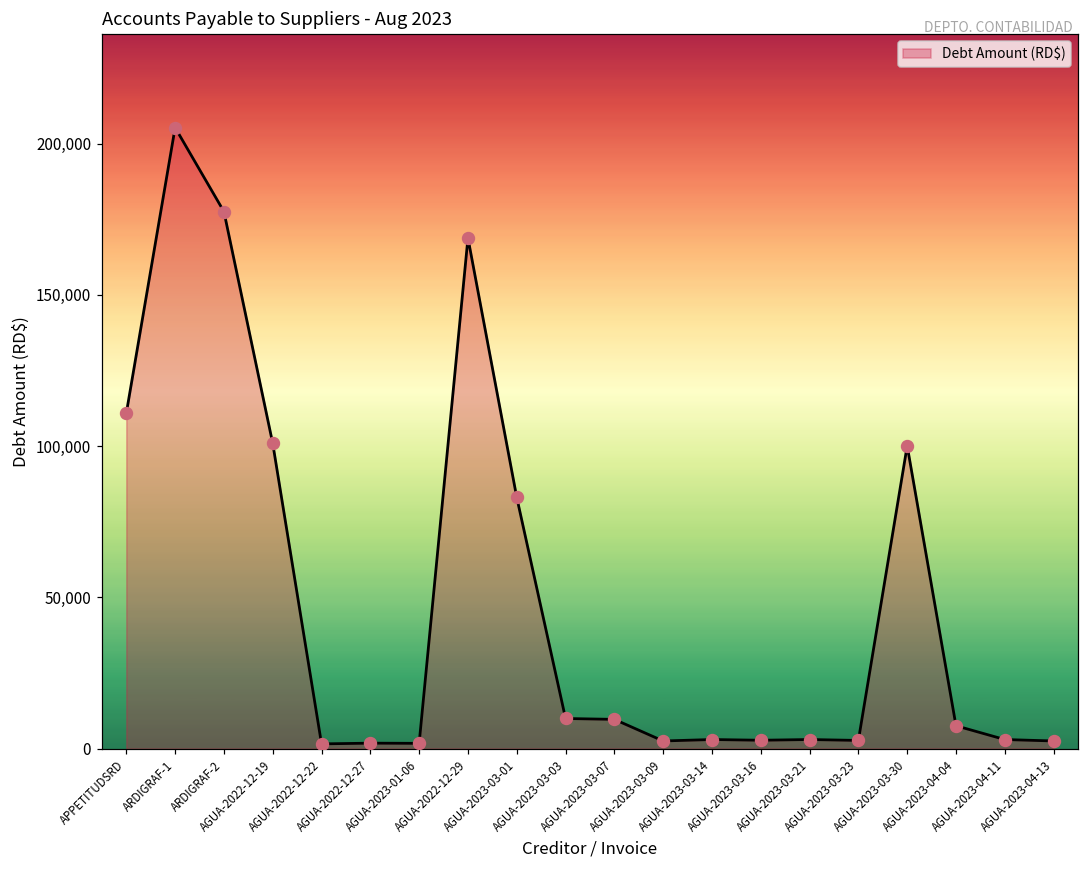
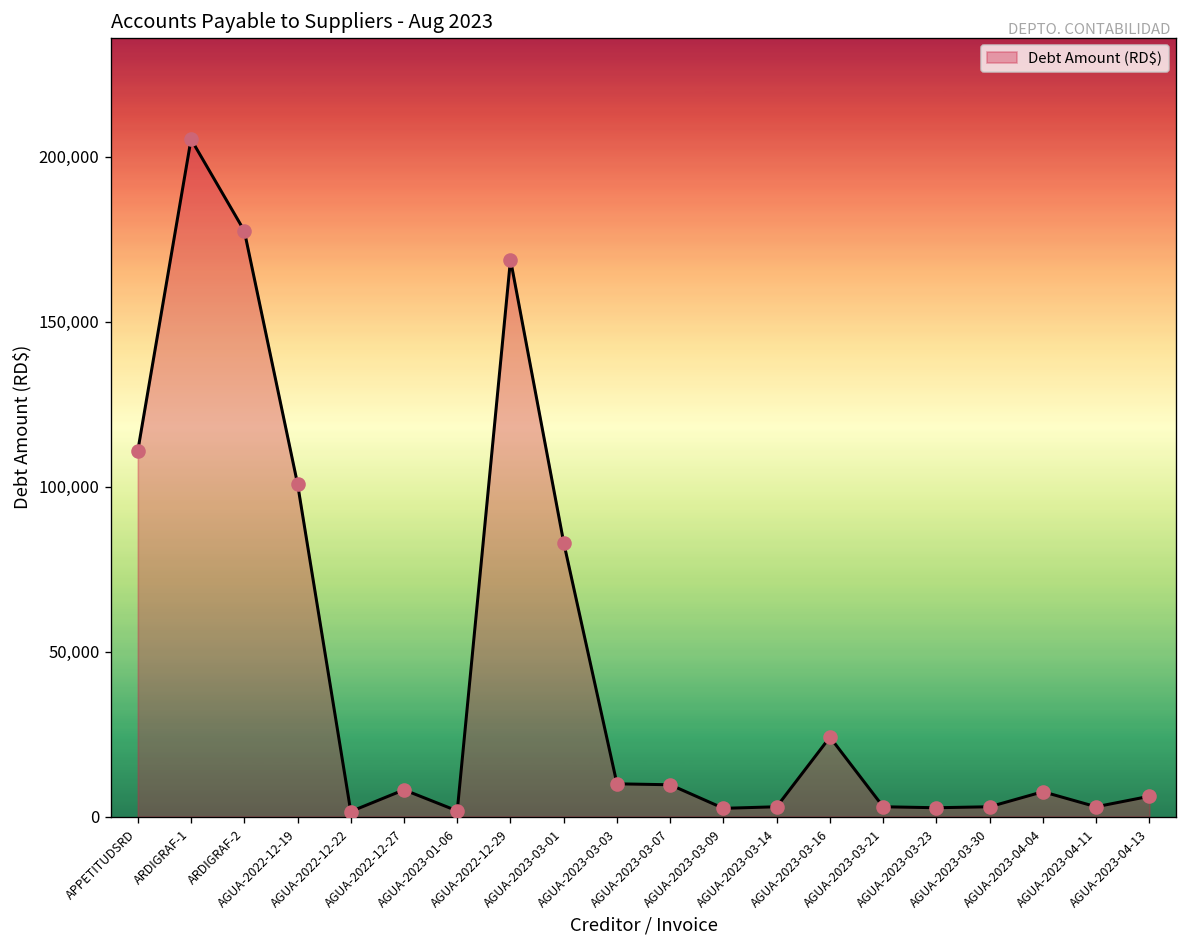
  {
    "APPETITUDSRD": "111,000",
    "ARDIGRAF-1": "205,000",
    "ARDIGRAF-2": "178,000",
    "AGUA-2022-12-19": "101,000",
    "AGUA-2022-12-22": "2,000",
-   "AGUA-2022-12-27": "2,000",
+   "AGUA-2022-12-27": "8,000",
    "AGUA-2023-01-06": "2,000",
    "AGUA-2022-12-29": "169,000",
    "AGUA-2023-03-01": "83,000",
    "AGUA-2023-03-03": "10,000",
    "AGUA-2023-03-07": "10,000",
    "AGUA-2023-03-09": "3,000",
    "AGUA-2023-03-14": "3,000",
-   "AGUA-2023-03-16": "3,000",
+   "AGUA-2023-03-16": "24,000",
    "AGUA-2023-03-21": "3,000",
    "AGUA-2023-03-23": "3,000",
-   "AGUA-2023-03-30": "100,000",
+   "AGUA-2023-03-30": "3,000",
    "AGUA-2023-04-04": "8,000",
    "AGUA-2023-04-11": "3,000",
-   "AGUA-2023-04-13": "3,000"
+   "AGUA-2023-04-13": "6,000"
  }
